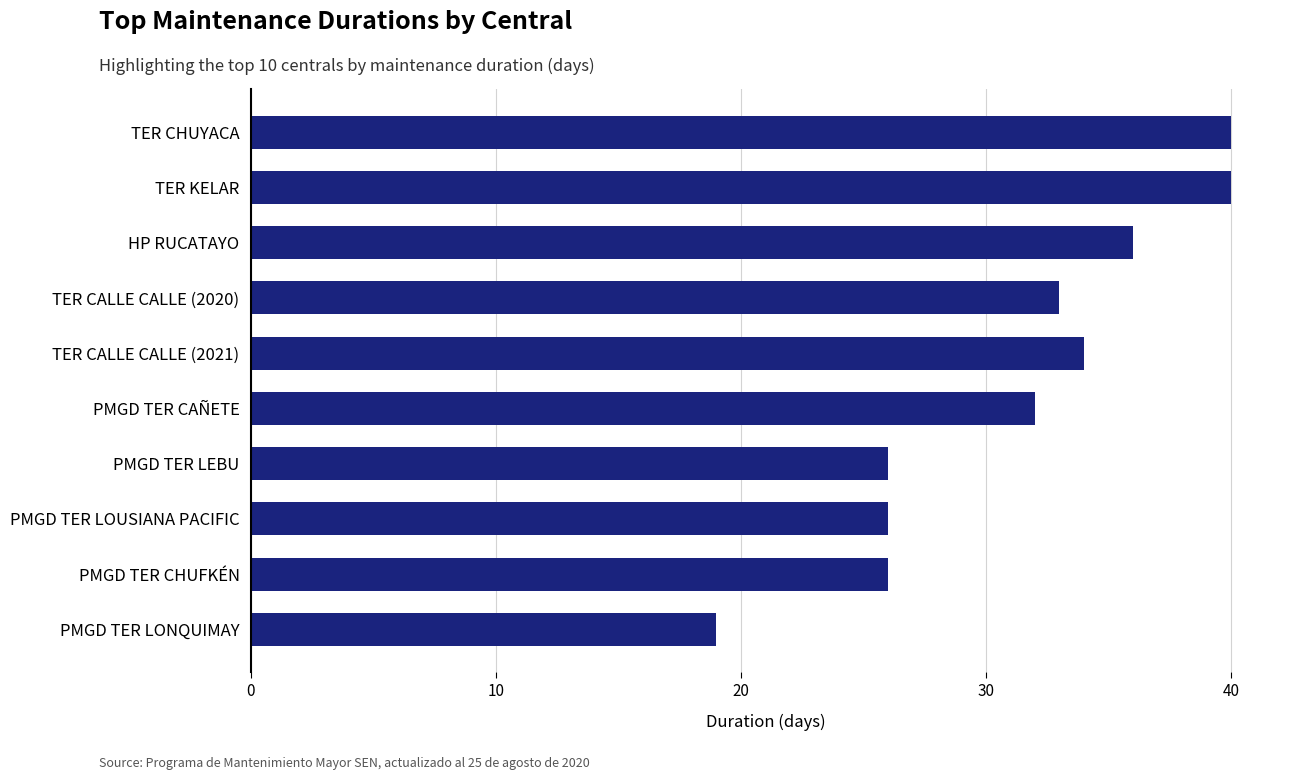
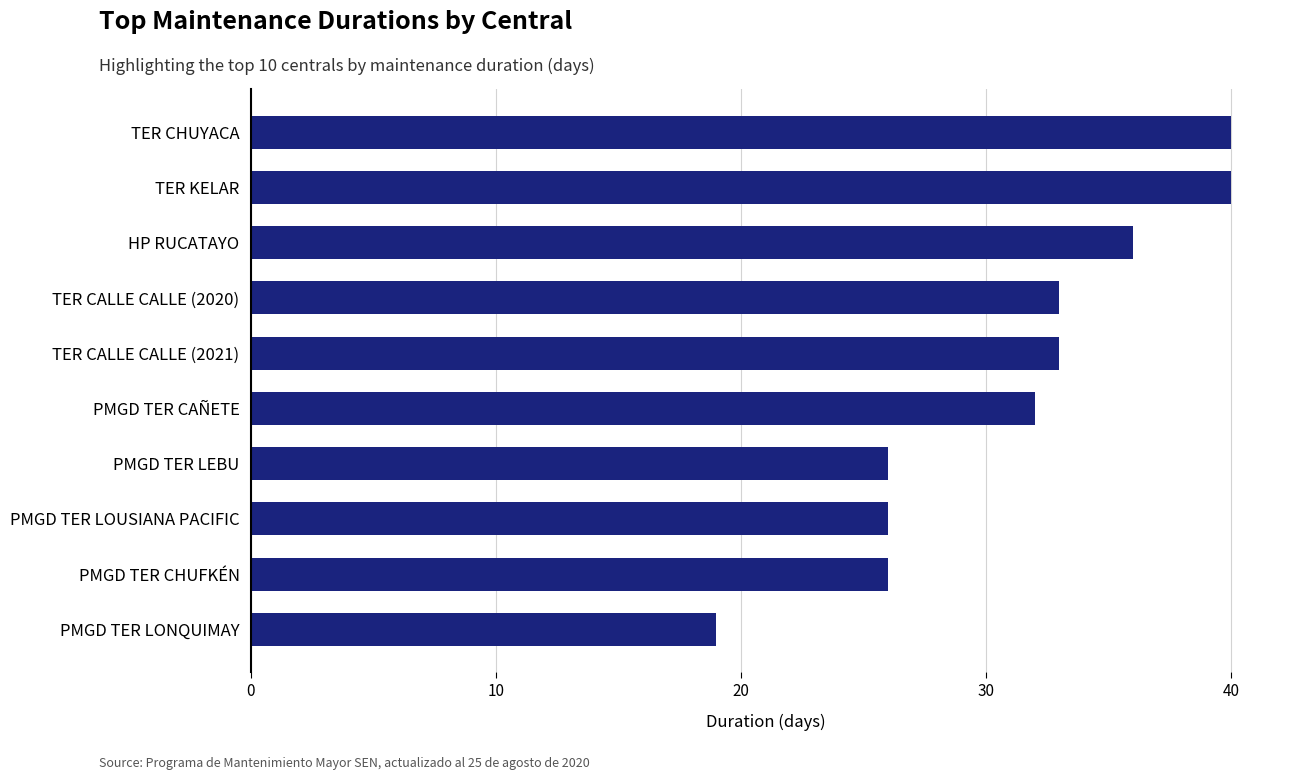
  {
    "TER CHUYACA": 40,
    "TER KELAR": 40,
    "HP RUCATAYO": 36,
    "TER CALLE CALLE (2020)": 33,
-   "TER CALLE CALLE (2021)": 34,
+   "TER CALLE CALLE (2021)": 33,
    "PMGD TER CAÑETE": 32,
    "PMGD TER LEBU": 26,
    "PMGD TER LOUSIANA PACIFIC": 26,
    "PMGD TER CHUFKÉN": 26,
    "PMGD TER LONQUIMAY": 19
  }
